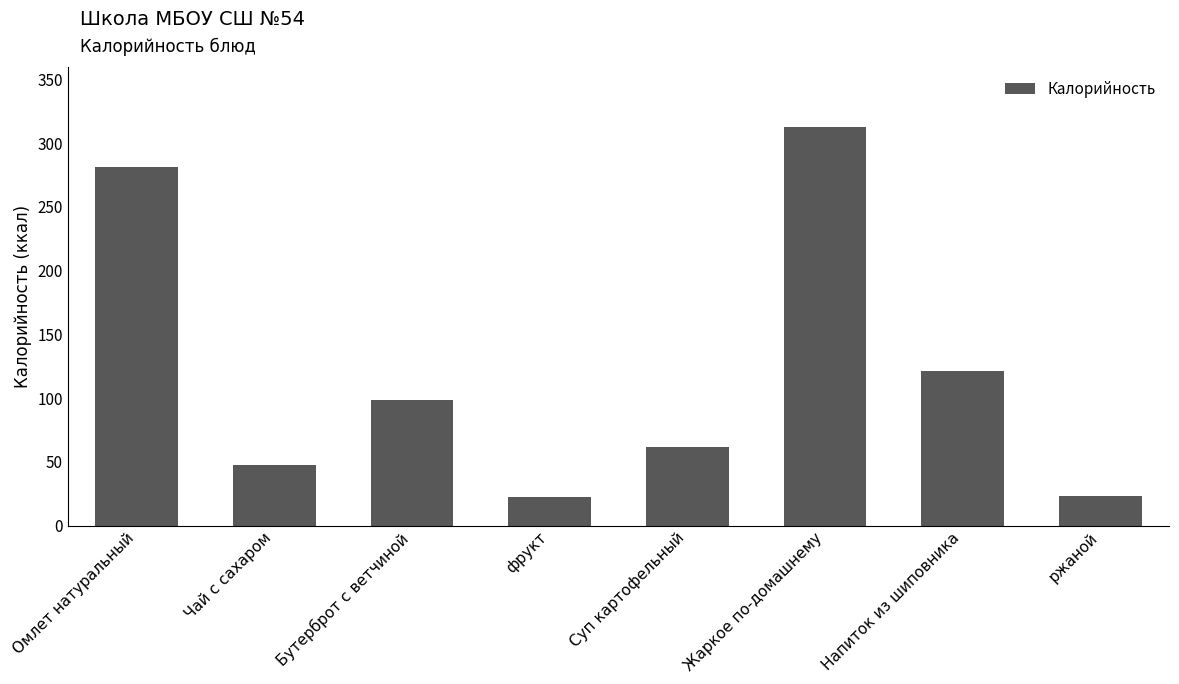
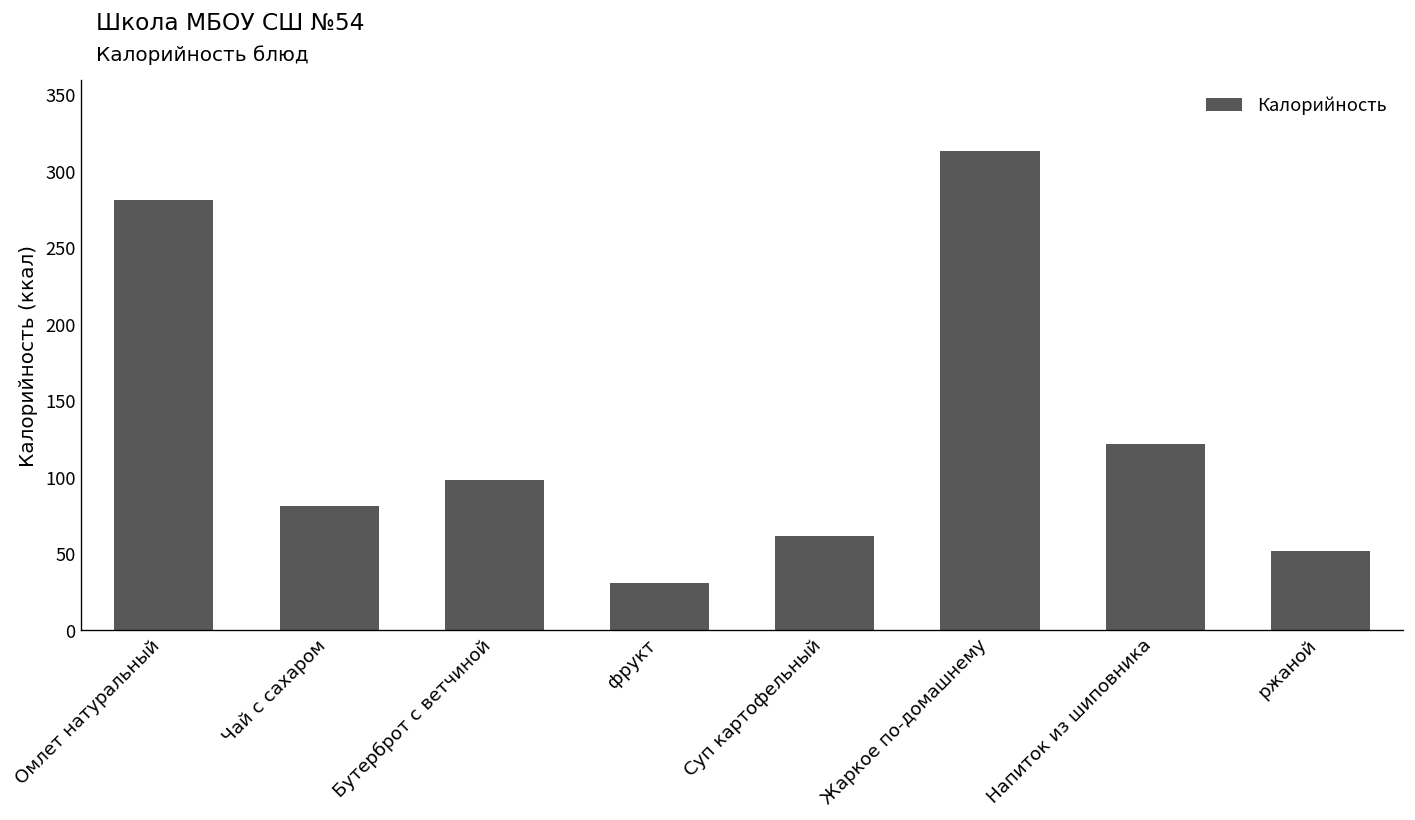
  {
    "Омлет натуральный": 281,
-   "Чай с сахаром": 48,
+   "Чай с сахаром": 81,
    "Бутерброт с ветчиной": 98,
-   "фрукт": 23,
+   "фрукт": 31,
    "Суп картофельный": 61,
    "Жаркое по-домашнему": 313,
    "Напиток из шиповника": 122,
-   "ржаной": 23
+   "ржаной": 51
  }
